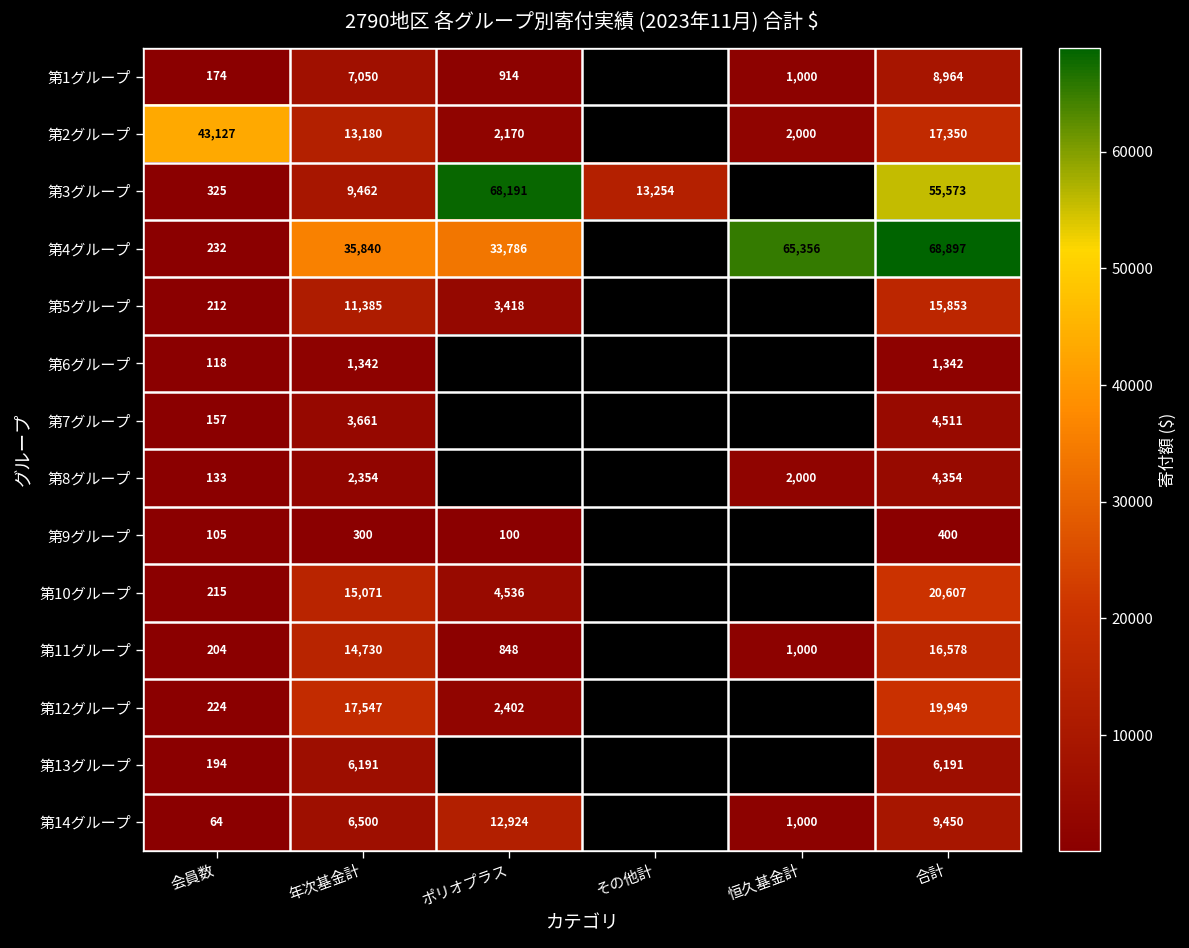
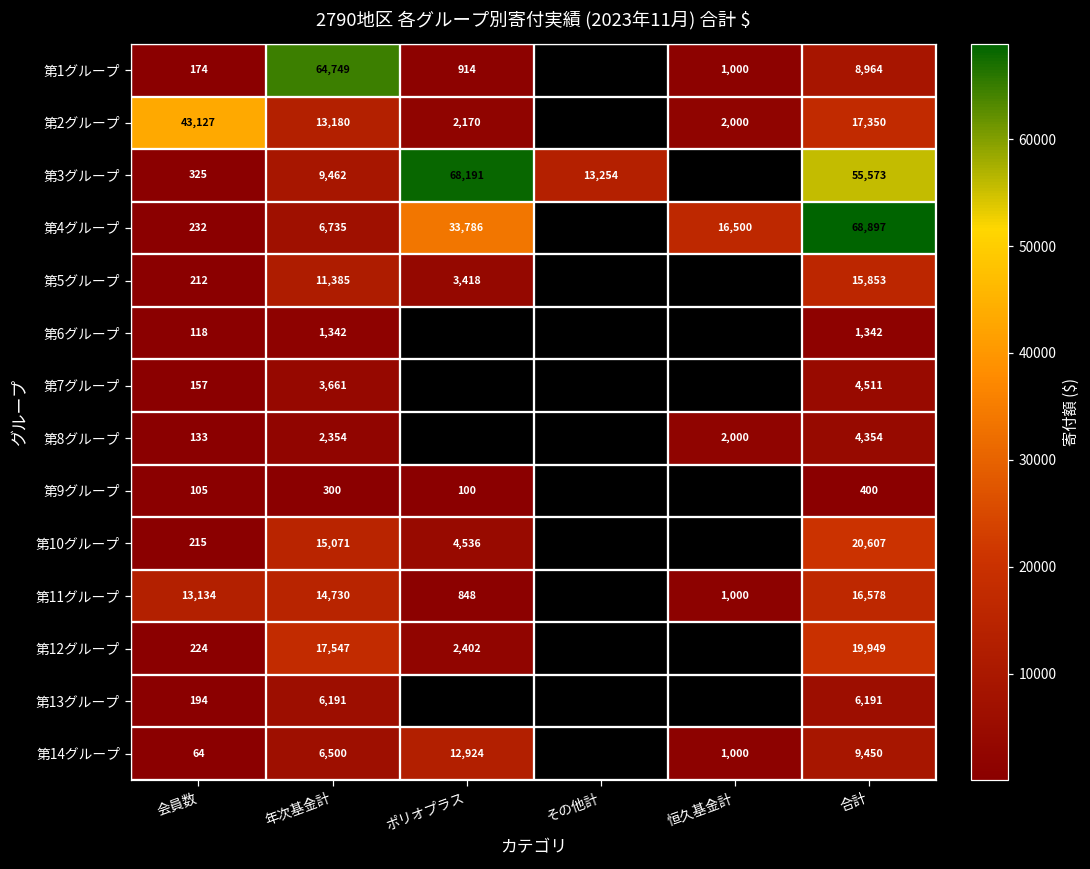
  {
    "第1グループ": {
      "会員数": "174",
-     "年次基金計": "7,050",
+     "年次基金計": "64,749",
      "ポリオプラス": "914",
      "恒久基金計": "1,000",
      "合計": "8,964"
    },
    "第2グループ": {
      "会員数": "43,127",
      "年次基金計": "13,180",
      "ポリオプラス": "2,170",
      "恒久基金計": "2,000",
      "合計": "17,350"
    },
    "第3グループ": {
      "会員数": "325",
      "年次基金計": "9,462",
      "ポリオプラス": "68,191",
      "その他計": "13,254",
      "合計": "55,573"
    },
    "第4グループ": {
      "会員数": "232",
-     "年次基金計": "35,840",
+     "年次基金計": "6,735",
      "ポリオプラス": "33,786",
-     "恒久基金計": "65,356",
+     "恒久基金計": "16,500",
      "合計": "68,897"
    },
    "第5グループ": {
      "会員数": "212",
      "年次基金計": "11,385",
      "ポリオプラス": "3,418",
      "合計": "15,853"
    },
    "第6グループ": {
      "会員数": "118",
      "年次基金計": "1,342",
      "合計": "1,342"
    },
    "第7グループ": {
      "会員数": "157",
      "年次基金計": "3,661",
      "合計": "4,511"
    },
    "第8グループ": {
      "会員数": "133",
      "年次基金計": "2,354",
      "恒久基金計": "2,000",
      "合計": "4,354"
    },
    "第9グループ": {
      "会員数": "105",
      "年次基金計": "300",
      "ポリオプラス": "100",
      "合計": "400"
    },
    "第10グループ": {
      "会員数": "215",
      "年次基金計": "15,071",
      "ポリオプラス": "4,536",
      "合計": "20,607"
    },
    "第11グループ": {
-     "会員数": "204",
+     "会員数": "13,134",
      "年次基金計": "14,730",
      "ポリオプラス": "848",
      "恒久基金計": "1,000",
      "合計": "16,578"
    },
    "第12グループ": {
      "会員数": "224",
      "年次基金計": "17,547",
      "ポリオプラス": "2,402",
      "合計": "19,949"
    },
    "第13グループ": {
      "会員数": "194",
      "年次基金計": "6,191",
      "合計": "6,191"
    },
    "第14グループ": {
      "会員数": "64",
      "年次基金計": "6,500",
      "ポリオプラス": "12,924",
      "恒久基金計": "1,000",
      "合計": "9,450"
    }
  }
